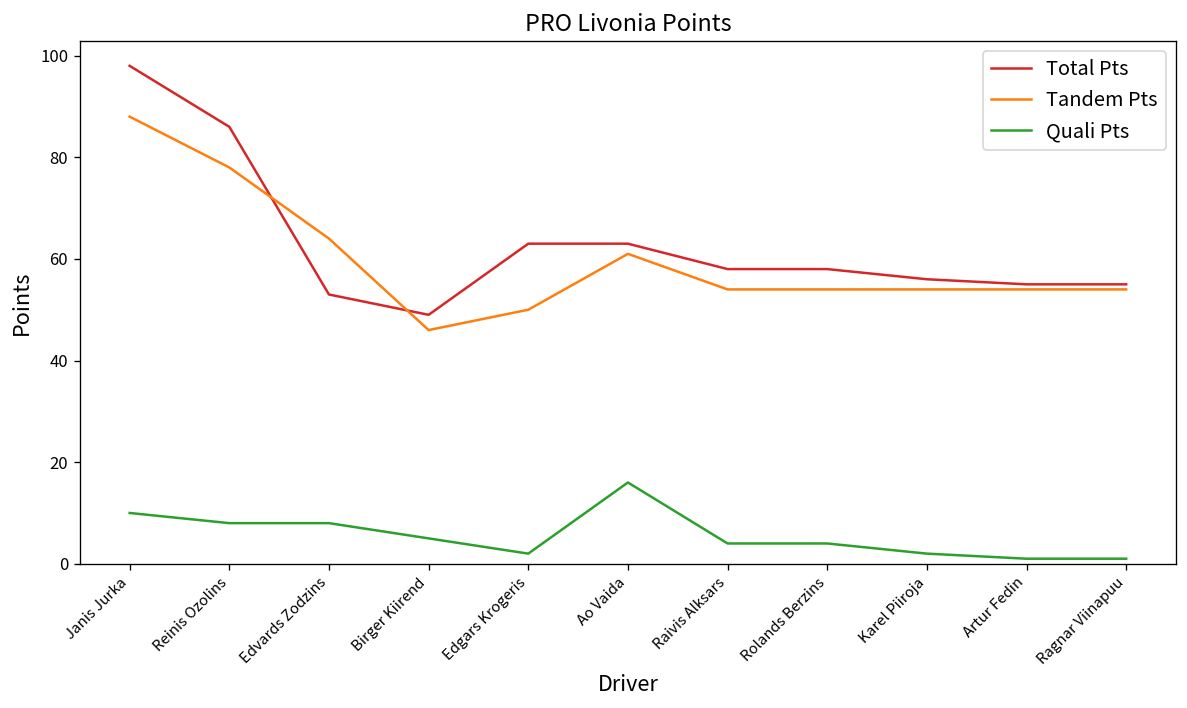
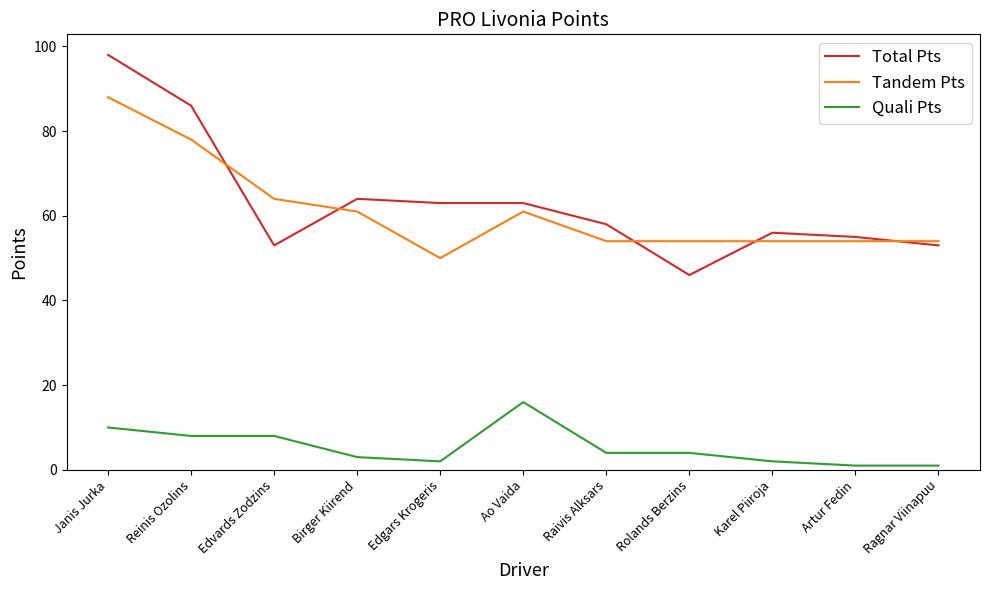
  {
    "Total Pts": {
      "Janis Jurka": 98,
      "Reinis Ozolins": 86,
      "Edvards Zodzins": 53,
-     "Birger Kiirend": 49,
+     "Birger Kiirend": 64,
      "Edgars Krogeris": 63,
      "Ao Vaida": 63,
      "Raivis Alksars": 58,
-     "Rolands Berzins": 58,
+     "Rolands Berzins": 46,
      "Karel Piiroja": 56,
      "Artur Fedin": 55,
-     "Ragnar Viinapuu": 55
+     "Ragnar Viinapuu": 53
    },
    "Tandem Pts": {
      "Janis Jurka": 88,
      "Reinis Ozolins": 78,
      "Edvards Zodzins": 64,
-     "Birger Kiirend": 46,
+     "Birger Kiirend": 61,
      "Edgars Krogeris": 50,
      "Ao Vaida": 61,
      "Raivis Alksars": 54,
      "Rolands Berzins": 54,
      "Karel Piiroja": 54,
      "Artur Fedin": 54,
      "Ragnar Viinapuu": 54
    },
    "Quali Pts": {
      "Janis Jurka": 10,
      "Reinis Ozolins": 8,
      "Edvards Zodzins": 8,
-     "Birger Kiirend": 5,
+     "Birger Kiirend": 3,
      "Edgars Krogeris": 2,
      "Ao Vaida": 16,
      "Raivis Alksars": 4,
      "Rolands Berzins": 4,
      "Karel Piiroja": 2,
      "Artur Fedin": 1,
      "Ragnar Viinapuu": 1
    }
  }
